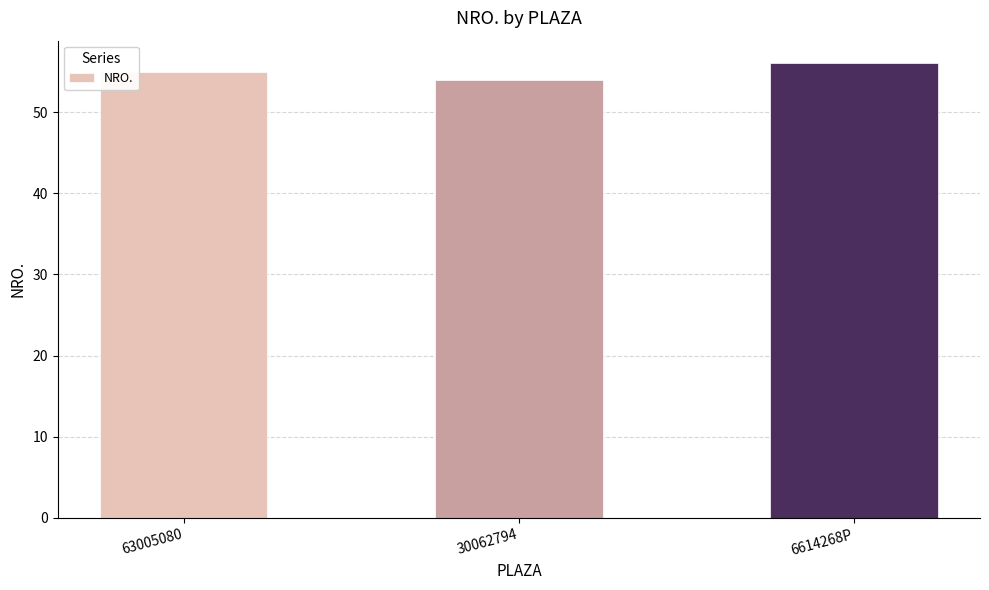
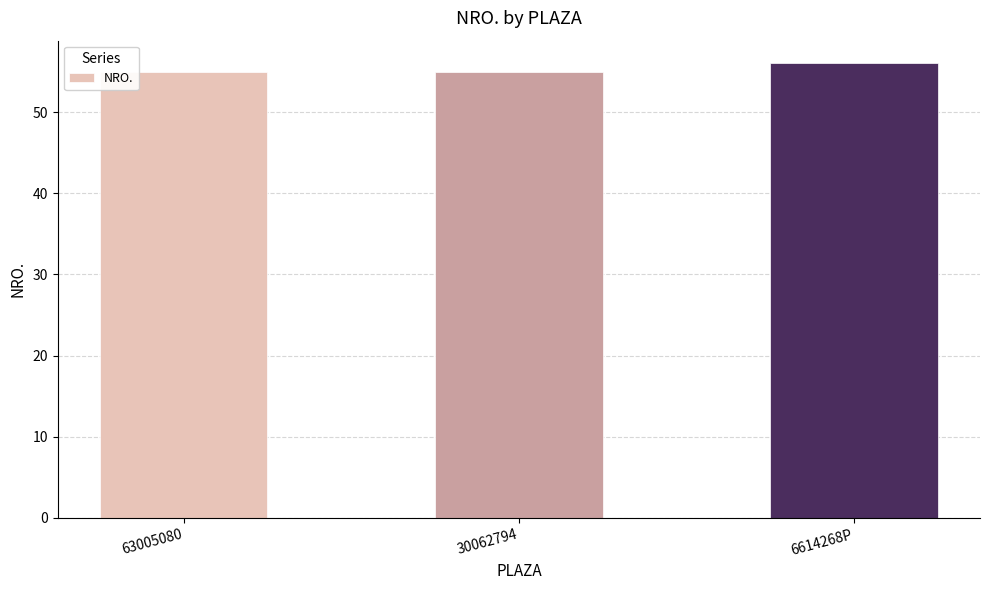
  {
    "63005080": 55,
-   "30062794": 54,
+   "30062794": 55,
    "6614268P": 56
  }
